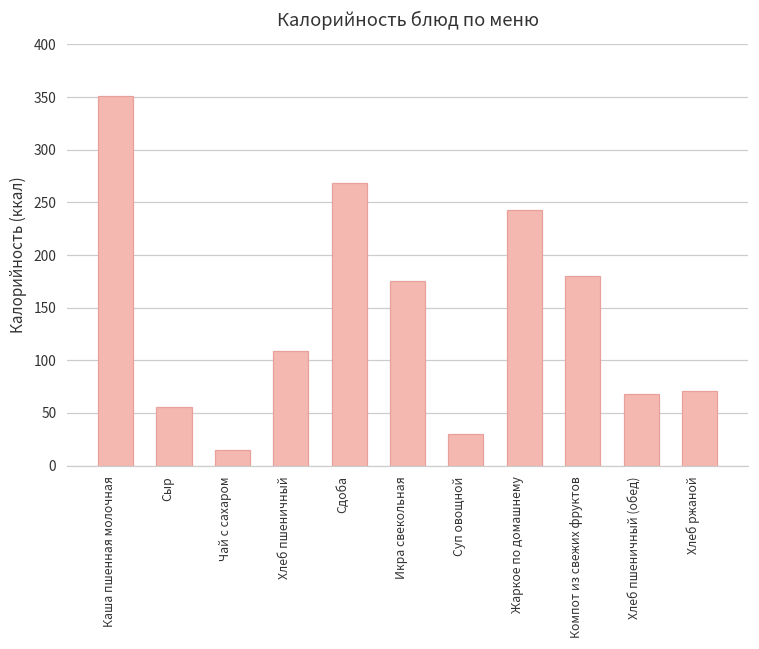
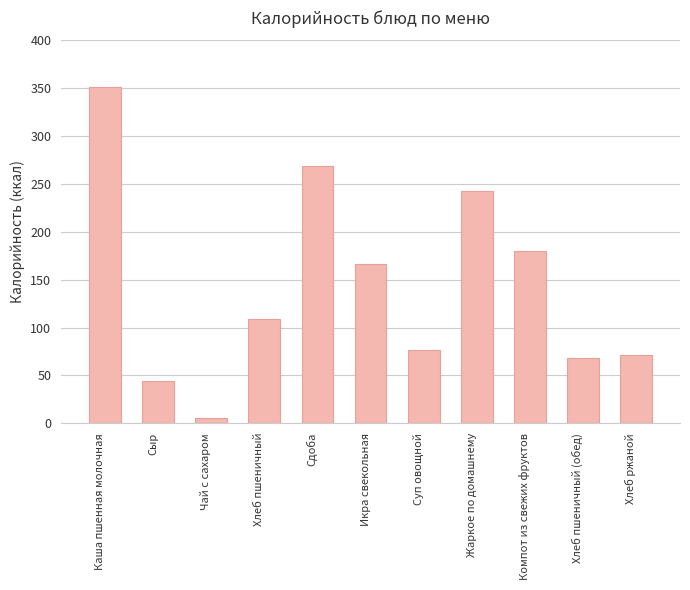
  {
    "Каша пшенная молочная": 350,
-   "Сыр": 60,
-   "Чай с сахаром": 20,
+   "Сыр": 40,
+   "Чай с сахаром": 10,
    "Хлеб пшеничный": 110,
    "Сдоба": 270,
-   "Икра свекольная": 180,
-   "Суп овощной": 30,
+   "Икра свекольная": 170,
+   "Суп овощной": 80,
    "Жаркое по домашнему": 240,
    "Компот из свежих фруктов": 180,
    "Хлеб пшеничный (обед)": 70,
    "Хлеб ржаной": 70
  }
